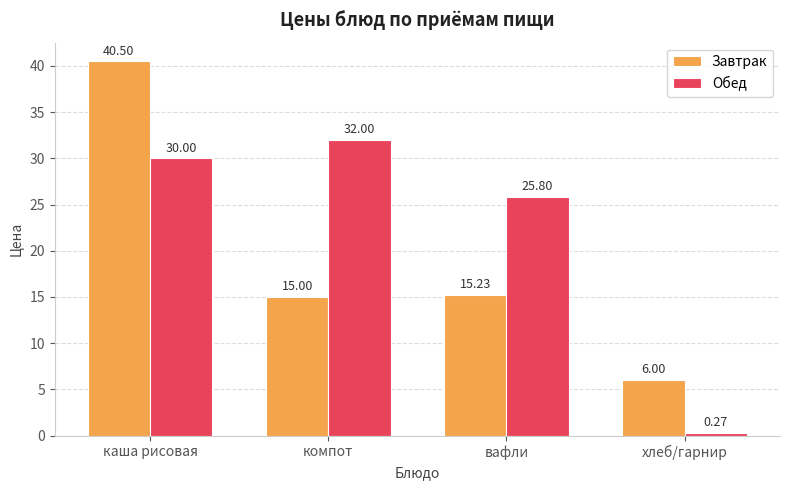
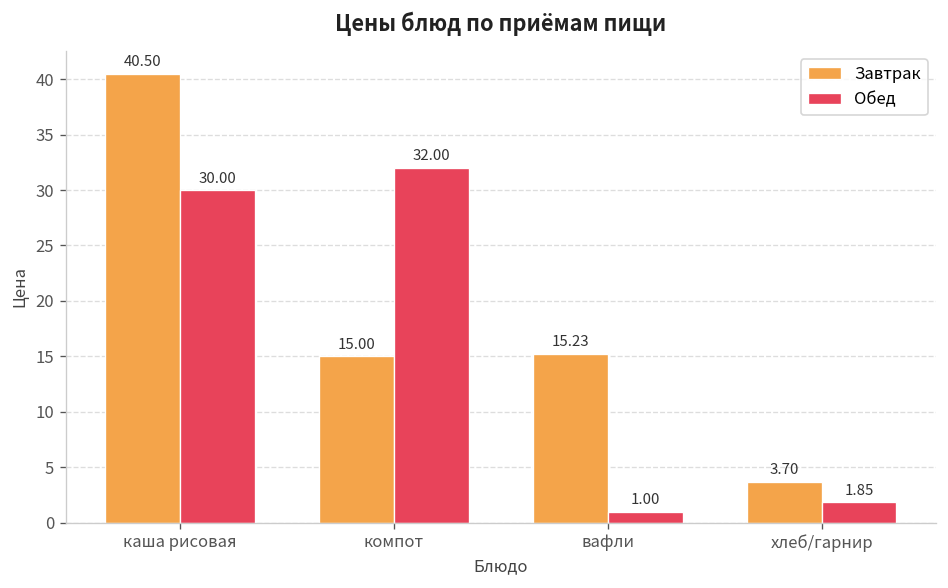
  {
    "Завтрак": {
      "каша рисовая": 40.50,
      "компот": 15.00,
      "вафли": 15.23,
-     "хлеб/гарнир": 6.00
+     "хлеб/гарнир": 3.70
    },
    "Обед": {
      "каша рисовая": 30.00,
      "компот": 32.00,
-     "вафли": 25.80,
-     "хлеб/гарнир": 0.27
+     "вафли": 1.00,
+     "хлеб/гарнир": 1.85
    }
  }
